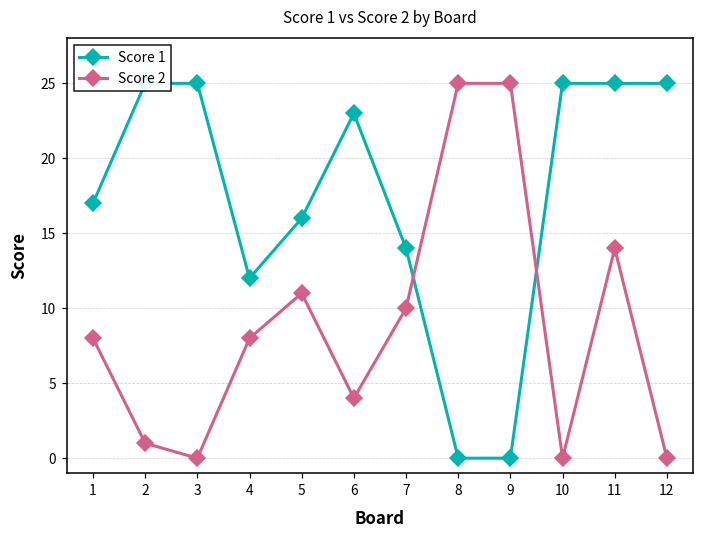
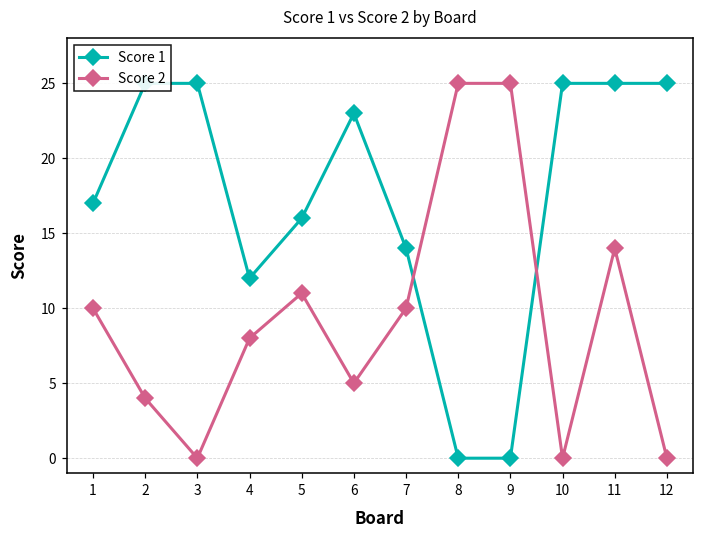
  {
    "Score 1": {
      "1": 17,
      "3": 25,
      "4": 12,
      "5": 16,
      "6": 23,
      "7": 14,
      "8": 0,
      "9": 0,
      "10": 25,
      "11": 25,
      "12": 25
    },
    "Score 2": {
-     "1": 8,
-     "2": 1,
+     "1": 10,
+     "2": 4,
      "3": 0,
      "4": 8,
      "5": 11,
-     "6": 4,
+     "6": 5,
      "7": 10,
      "8": 25,
      "9": 25,
      "10": 0,
      "11": 14,
      "12": 0
    }
  }
